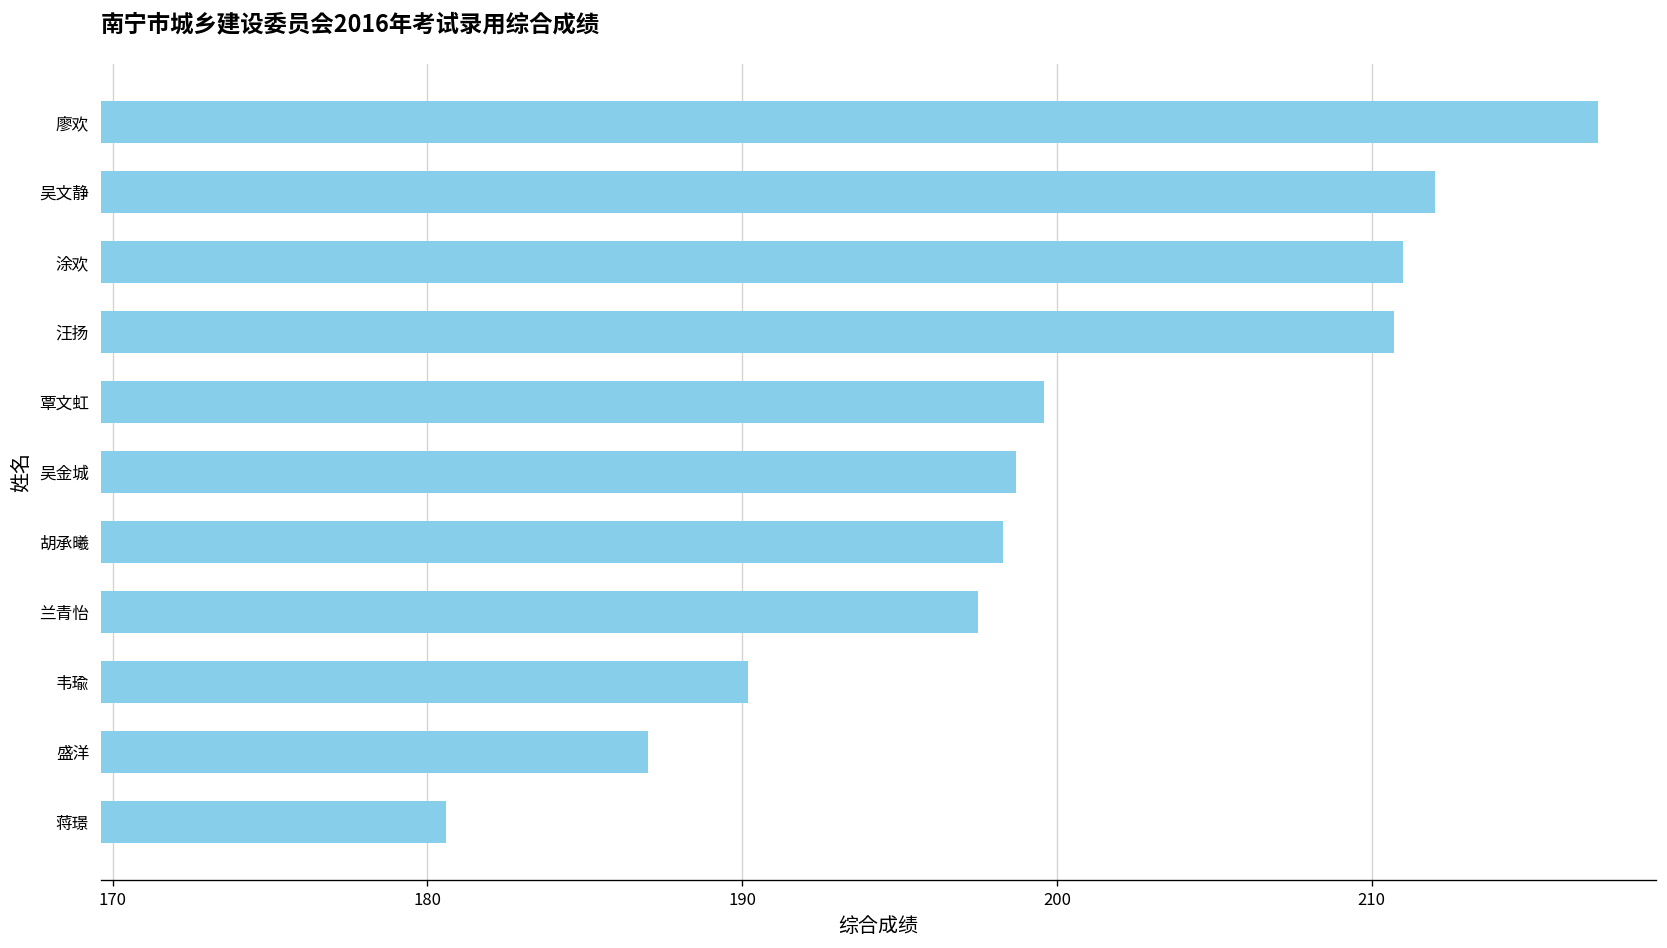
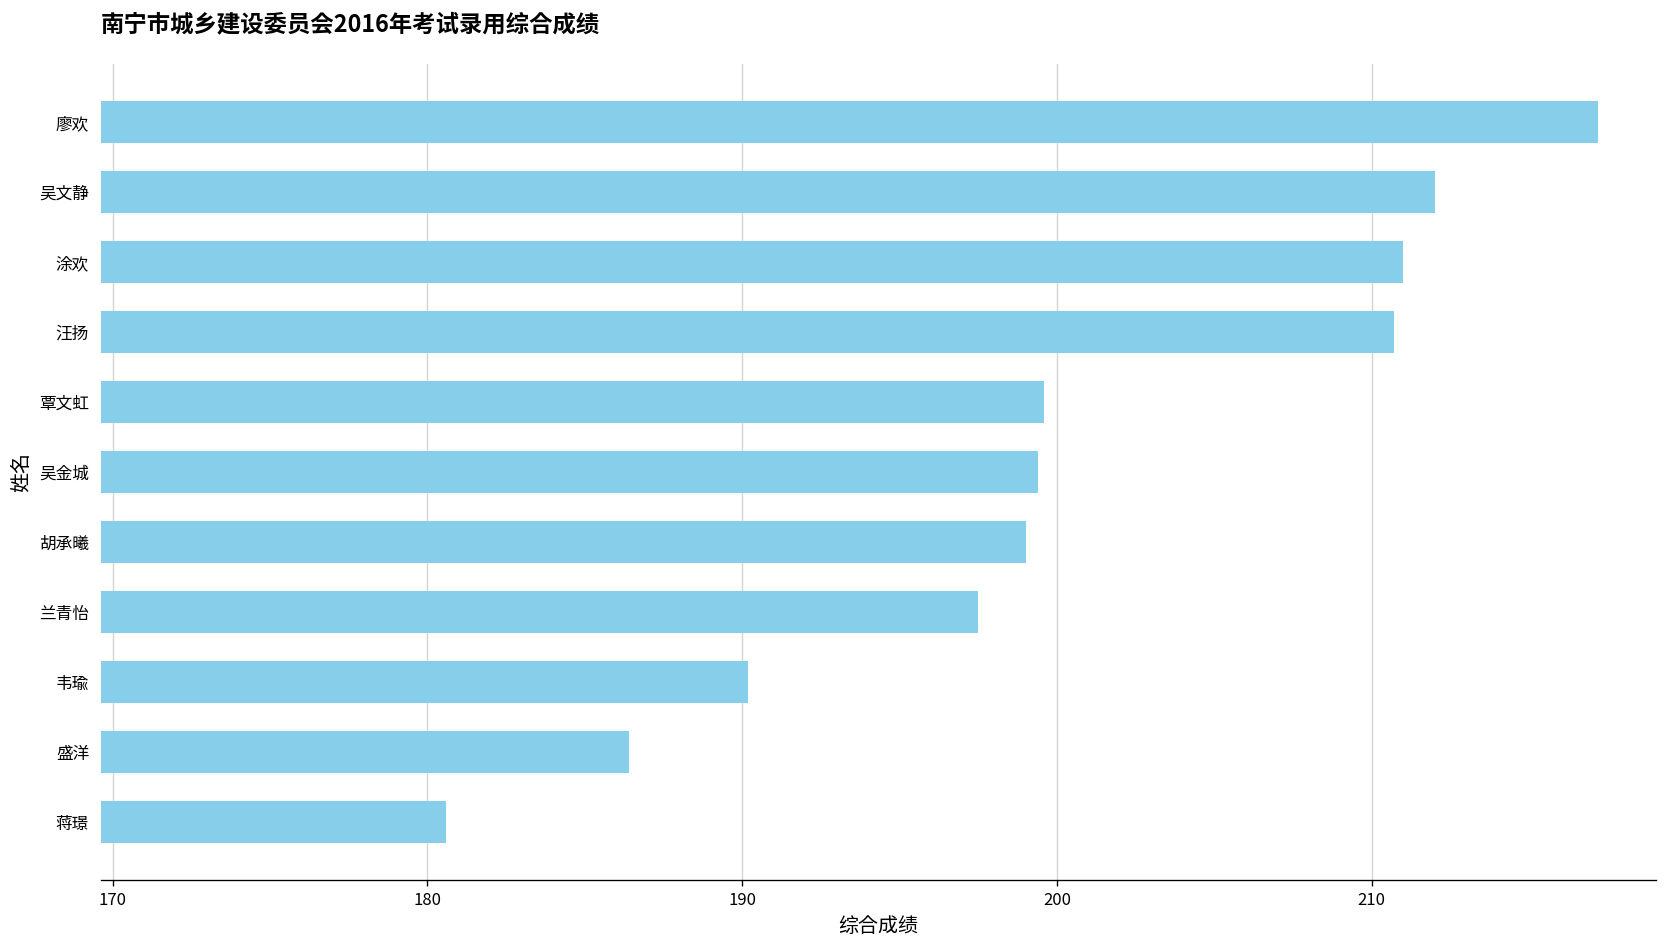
  {
    "廖欢": 217.2,
    "吴文静": 212.0,
    "涂欢": 211.0,
    "汪扬": 210.7,
    "覃文虹": 199.6,
-   "吴金城": 198.7,
-   "胡承曦": 198.3,
+   "吴金城": 199.4,
+   "胡承曦": 199.0,
    "兰青怡": 197.5,
    "韦瑜": 190.2,
-   "盛洋": 187.0,
+   "盛洋": 186.4,
    "蒋璟": 180.6
  }
